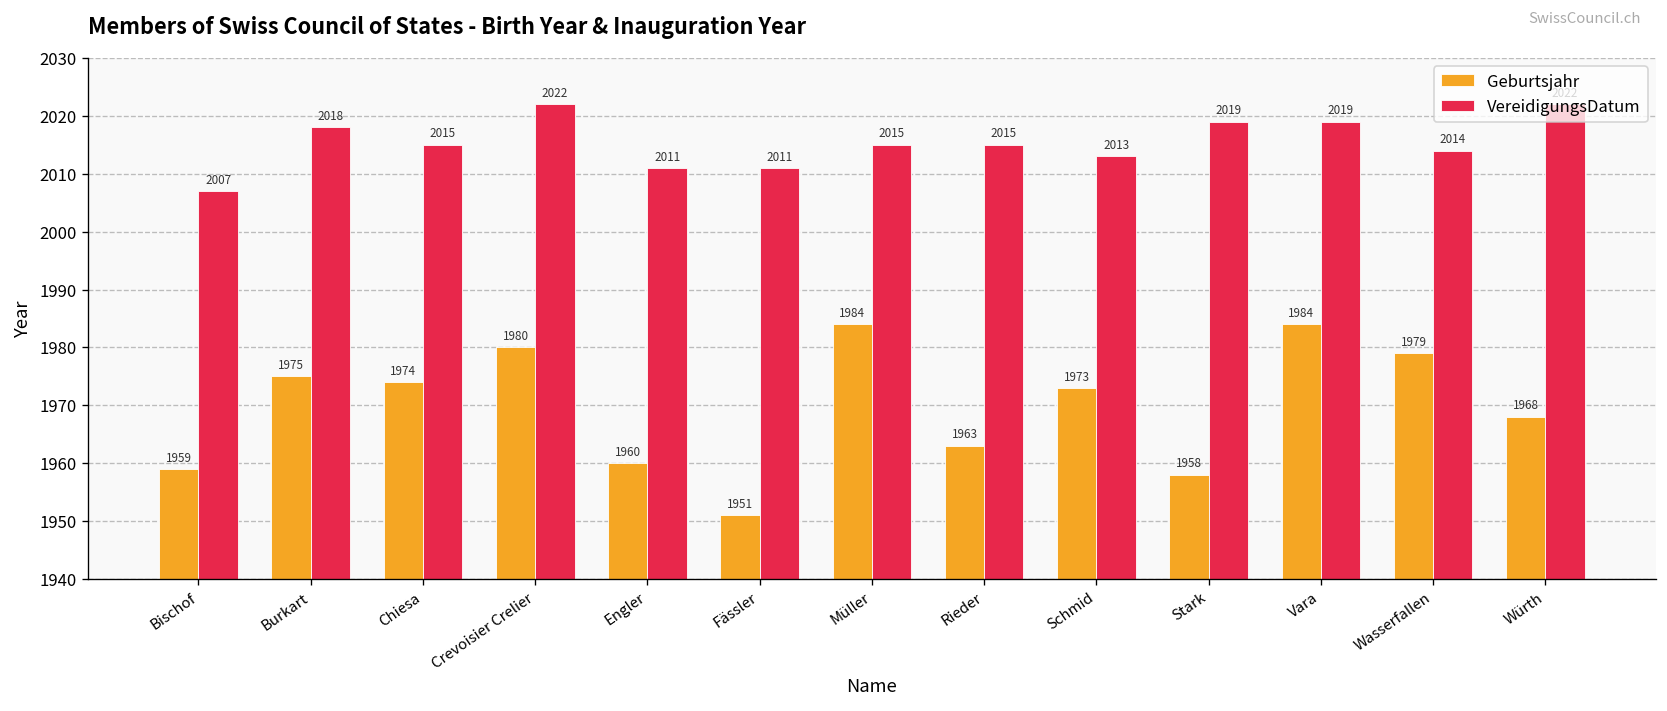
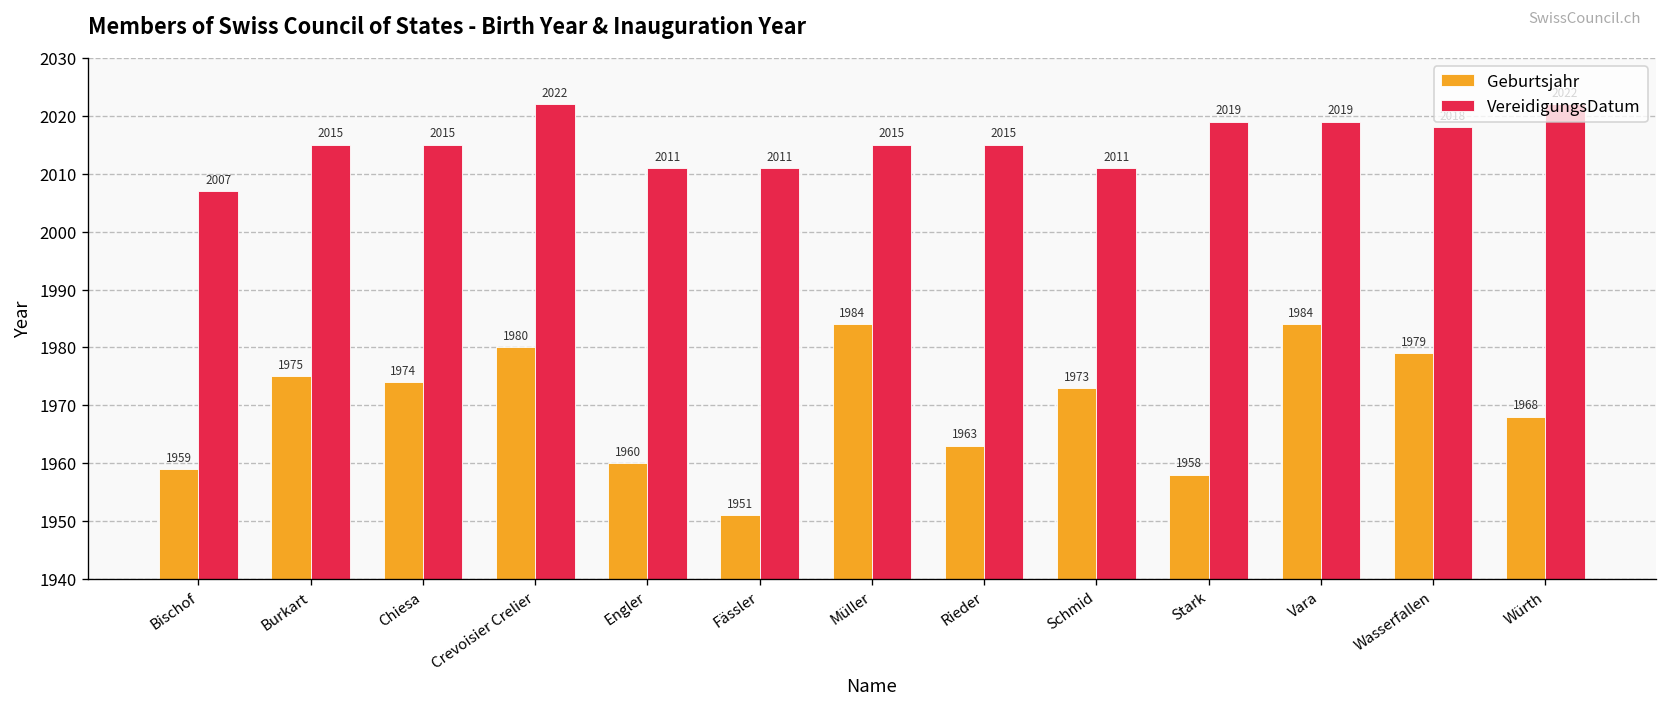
  {
    "Geburtsjahr": {
      "Bischof": 1959,
      "Burkart": 1975,
      "Chiesa": 1974,
      "Crevoisier Crelier": 1980,
      "Engler": 1960,
      "Fässler": 1951,
      "Müller": 1984,
      "Rieder": 1963,
      "Schmid": 1973,
      "Stark": 1958,
      "Vara": 1984,
      "Wasserfallen": 1979,
      "Würth": 1968
    },
    "VereidigungsDatum": {
      "Bischof": 2007,
-     "Burkart": 2018,
+     "Burkart": 2015,
      "Chiesa": 2015,
      "Crevoisier Crelier": 2022,
      "Engler": 2011,
      "Fässler": 2011,
      "Müller": 2015,
      "Rieder": 2015,
-     "Schmid": 2013,
+     "Schmid": 2011,
      "Stark": 2019,
      "Vara": 2019,
-     "Wasserfallen": 2014
+     "Wasserfallen": 2018
    }
  }
